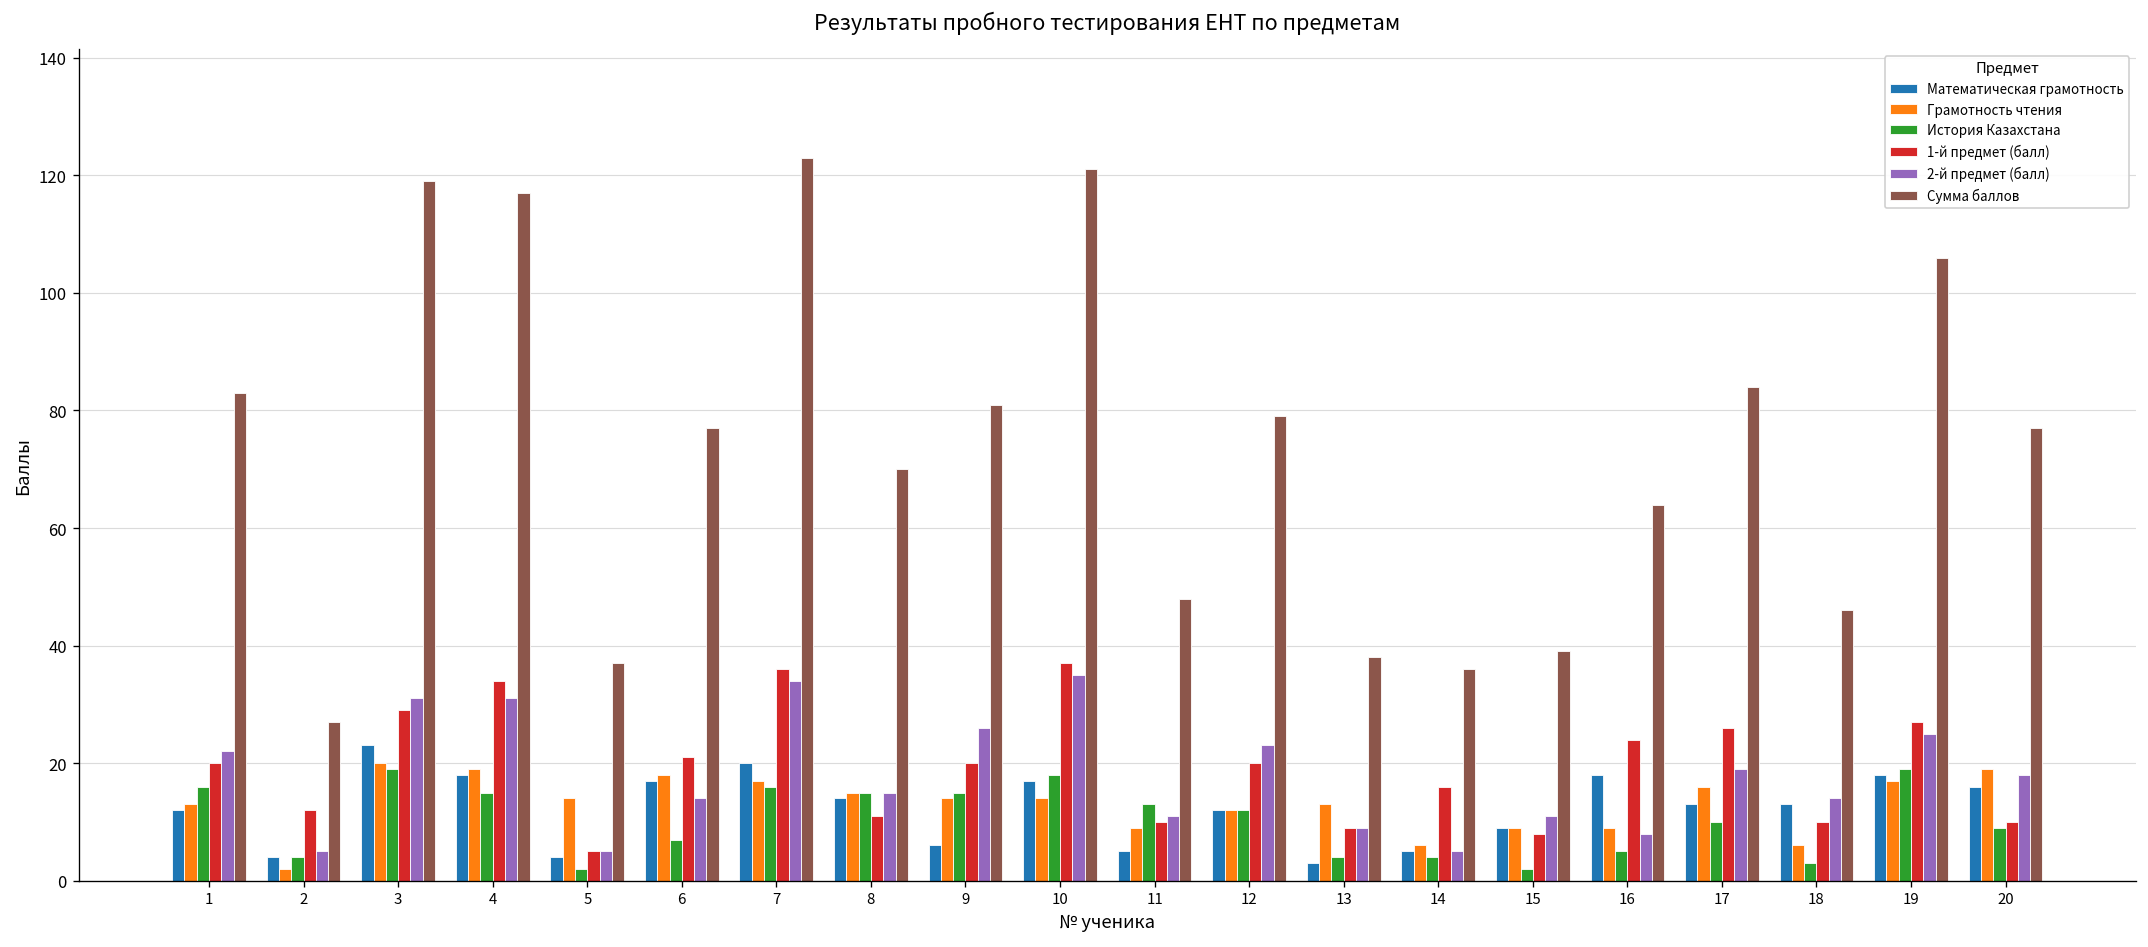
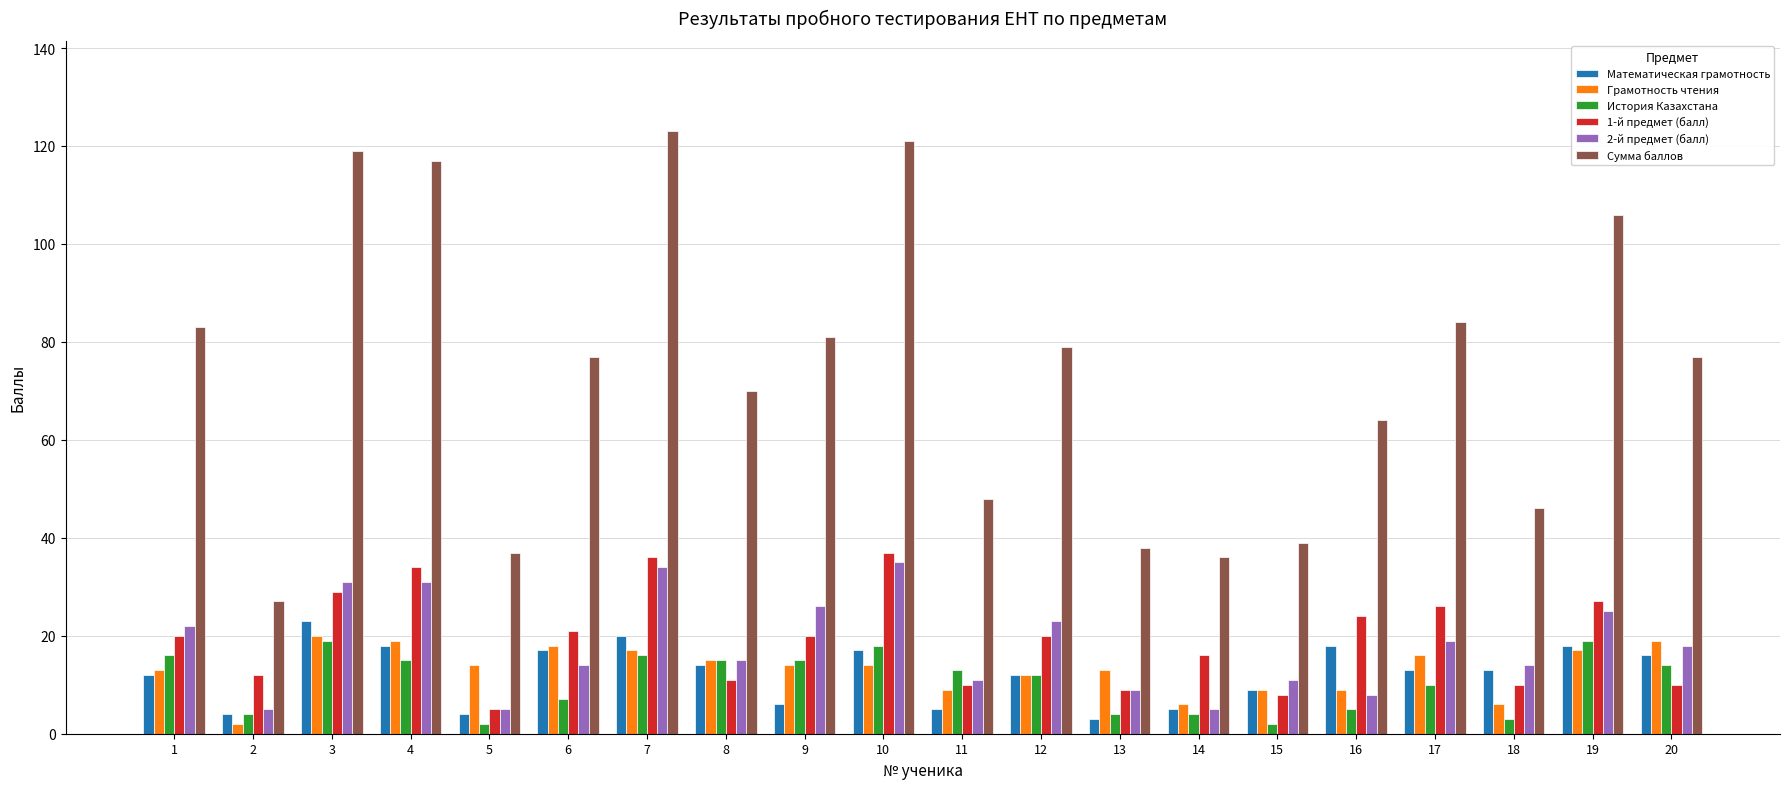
  {
    "Математическая грамотность": {
      "1": 12,
      "2": 4,
      "3": 23,
      "4": 18,
      "5": 4,
      "6": 17,
      "7": 20,
      "8": 14,
      "9": 6,
      "10": 17,
      "11": 5,
      "12": 12,
      "13": 3,
      "14": 5,
      "15": 9,
      "16": 18,
      "17": 13,
      "18": 13,
      "19": 18,
      "20": 16
    },
    "Грамотность чтения": {
      "1": 13,
      "2": 2,
      "3": 20,
      "4": 19,
      "5": 14,
      "6": 18,
      "7": 17,
      "8": 15,
      "9": 14,
      "10": 14,
      "11": 9,
      "12": 12,
      "13": 13,
      "14": 6,
      "15": 9,
      "16": 9,
      "17": 16,
      "18": 6,
      "19": 17,
      "20": 19
    },
    "История Казахстана": {
      "1": 16,
      "2": 4,
      "3": 19,
      "4": 15,
      "5": 2,
      "6": 7,
      "7": 16,
      "8": 15,
      "9": 15,
      "10": 18,
      "11": 13,
      "12": 12,
      "13": 4,
      "14": 4,
      "15": 2,
      "16": 5,
      "17": 10,
      "18": 3,
      "19": 19,
-     "20": 9
+     "20": 14
    },
    "1-й предмет (балл)": {
      "1": 20,
      "2": 12,
      "3": 29,
      "4": 34,
      "5": 5,
      "6": 21,
      "7": 36,
      "8": 11,
      "9": 20,
      "10": 37,
      "11": 10,
      "12": 20,
      "13": 9,
      "14": 16,
      "15": 8,
      "16": 24,
      "17": 26,
      "18": 10,
      "19": 27,
      "20": 10
    },
    "2-й предмет (балл)": {
      "1": 22,
      "2": 5,
      "3": 31,
      "4": 31,
      "5": 5,
      "6": 14,
      "7": 34,
      "8": 15,
      "9": 26,
      "10": 35,
      "11": 11,
      "12": 23,
      "13": 9,
      "14": 5,
      "15": 11,
      "16": 8,
      "17": 19,
      "18": 14,
      "19": 25,
      "20": 18
    },
    "Сумма баллов": {
      "1": 83,
      "2": 27,
      "3": 119,
      "4": 117,
      "5": 37,
      "6": 77,
      "7": 123,
      "8": 70,
      "9": 81,
      "10": 121,
      "11": 48,
      "12": 79,
      "13": 38,
      "14": 36,
      "15": 39,
      "16": 64,
      "17": 84,
      "18": 46,
      "19": 106,
      "20": 77
    }
  }
